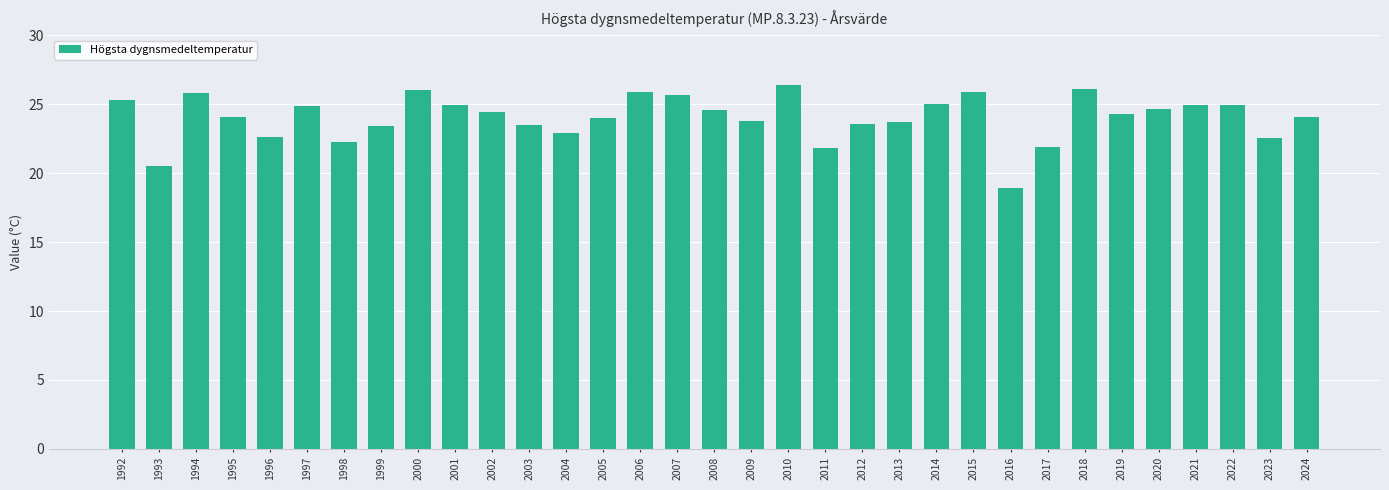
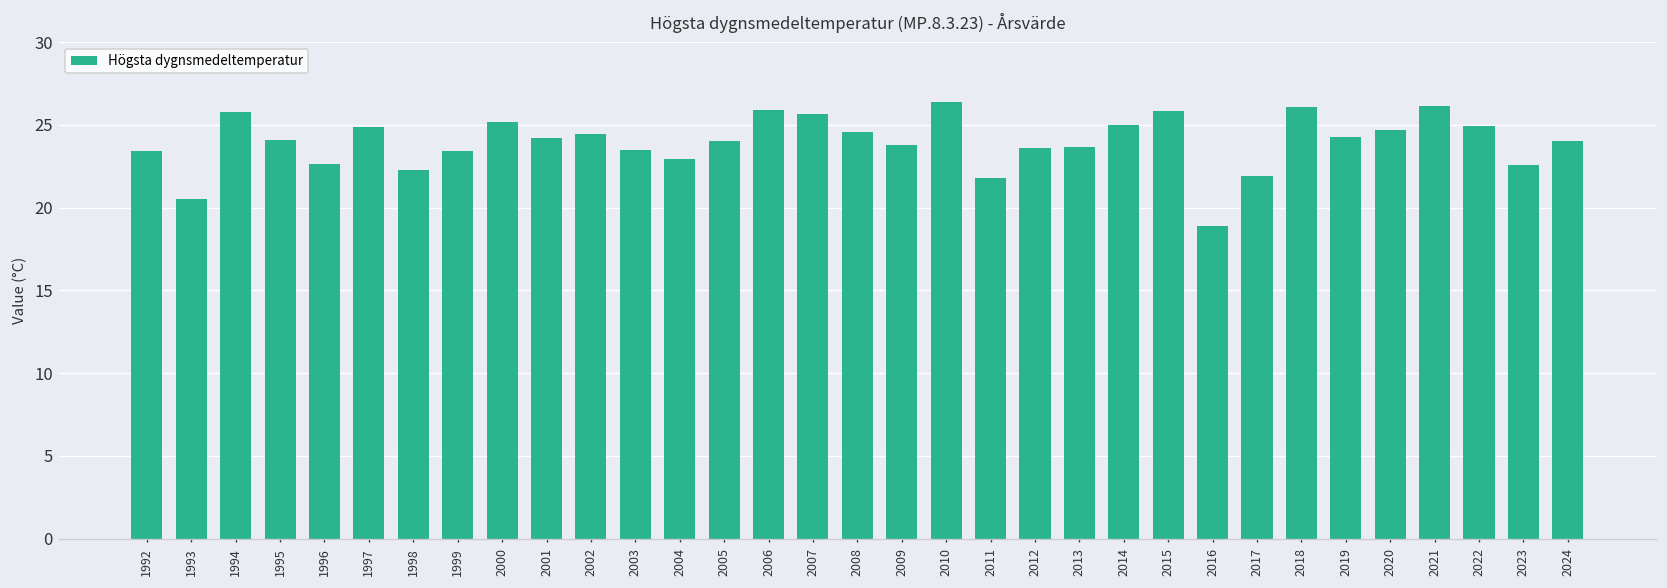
  {
-   "1992": 25.3,
+   "1992": 23.4,
    "1993": 20.5,
    "1994": 25.8,
    "1995": 24.1,
    "1996": 22.6,
    "1997": 24.9,
    "1998": 22.2,
    "1999": 23.4,
-   "2000": 26.0,
-   "2001": 24.9,
+   "2000": 25.2,
+   "2001": 24.2,
    "2002": 24.5,
    "2003": 23.5,
    "2004": 22.9,
    "2005": 24.0,
    "2006": 25.9,
    "2007": 25.6,
    "2008": 24.5,
    "2009": 23.8,
    "2010": 26.4,
    "2011": 21.8,
    "2012": 23.6,
    "2013": 23.7,
    "2014": 25.0,
    "2015": 25.9,
    "2016": 18.9,
    "2017": 21.9,
    "2018": 26.1,
    "2019": 24.3,
    "2020": 24.7,
-   "2021": 24.9,
+   "2021": 26.1,
    "2022": 24.9,
    "2023": 22.5,
    "2024": 24.1
  }
